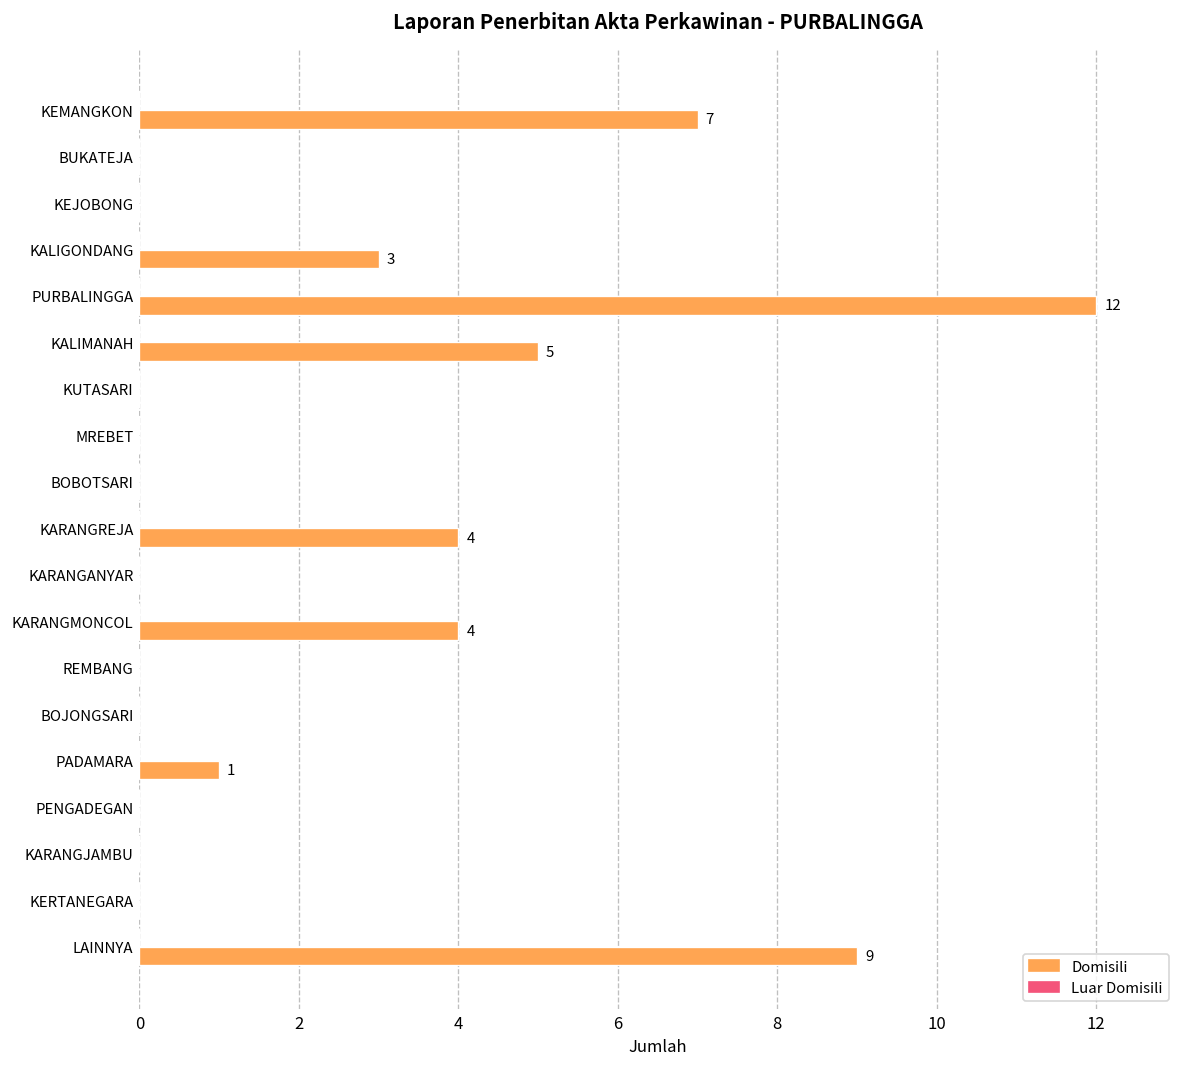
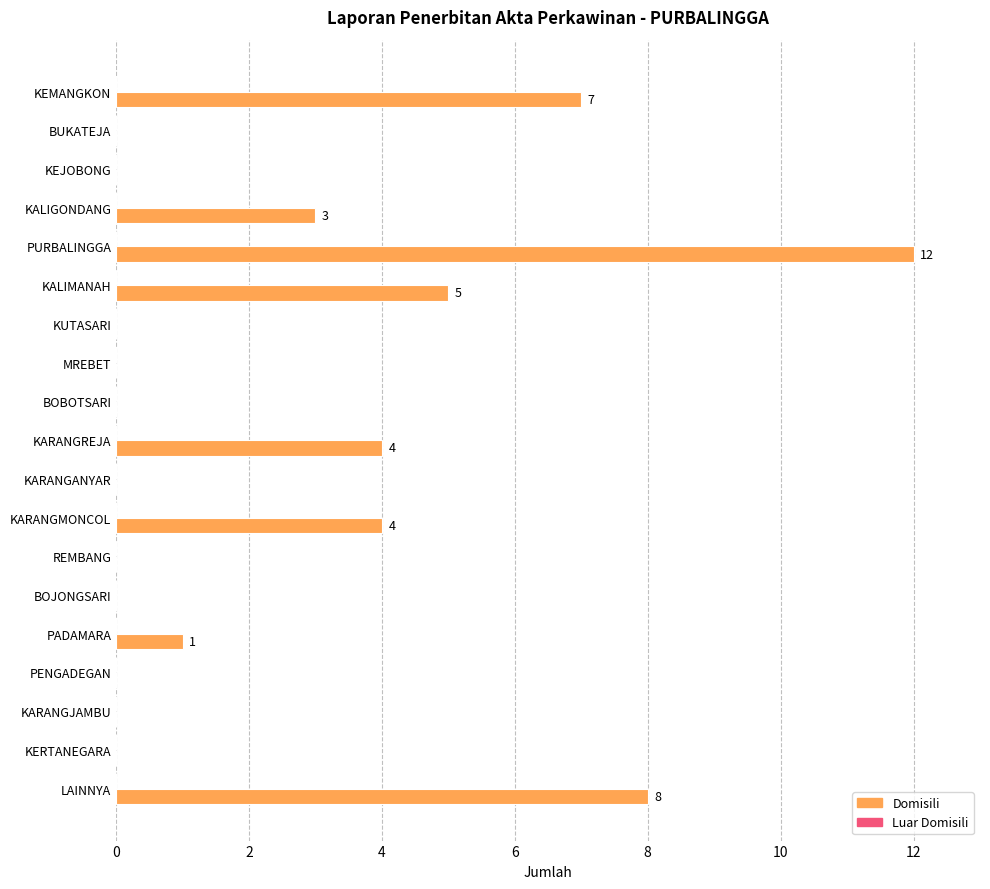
  {
    "Domisili": {
      "KEMANGKON": 7,
      "KALIGONDANG": 3,
      "PURBALINGGA": 12,
      "KALIMANAH": 5,
      "KARANGREJA": 4,
      "KARANGMONCOL": 4,
      "PADAMARA": 1,
-     "LAINNYA": 9
+     "LAINNYA": 8
    },
    "Luar Domisili": {
      "KEMANGKON": 0.0,
      "BUKATEJA": 0.0,
      "KEJOBONG": 0.0,
      "KALIGONDANG": 0.0,
      "PURBALINGGA": 0.0,
      "KALIMANAH": 0.0,
      "KUTASARI": 0.0,
      "MREBET": 0.0,
      "BOBOTSARI": 0.0,
      "KARANGREJA": 0.0,
      "KARANGANYAR": 0.0,
      "KARANGMONCOL": 0.0,
      "REMBANG": 0.0,
      "BOJONGSARI": 0.0,
      "PADAMARA": 0.0,
      "PENGADEGAN": 0.0,
      "KARANGJAMBU": 0.0,
      "KERTANEGARA": 0.0,
      "LAINNYA": 0.0
    }
  }
